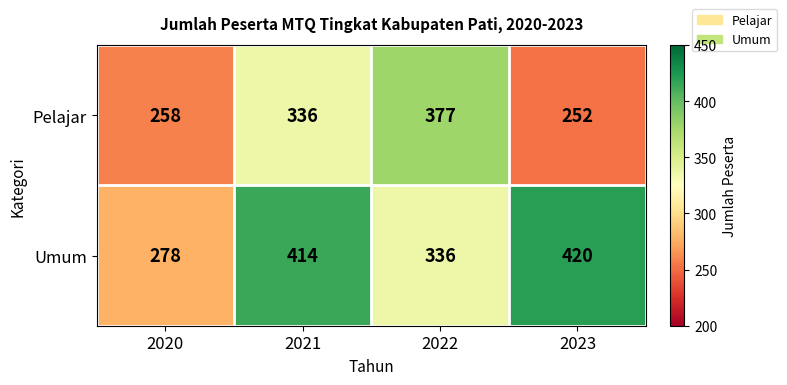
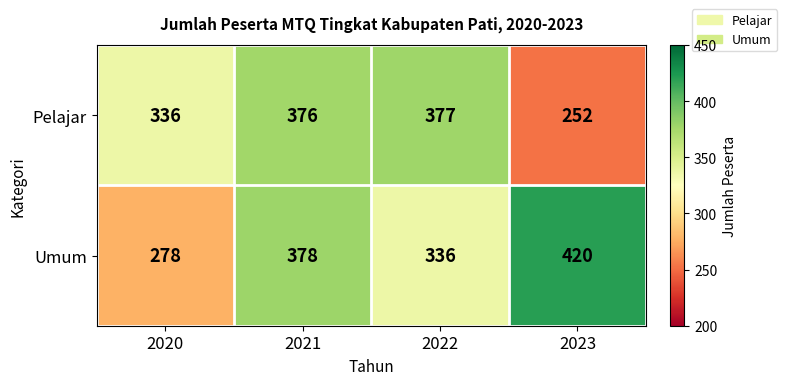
  {
    "Pelajar": {
-     "2020": 258,
-     "2021": 336,
+     "2020": 336,
+     "2021": 376,
      "2022": 377,
      "2023": 252
    },
    "Umum": {
      "2020": 278,
-     "2021": 414,
+     "2021": 378,
      "2022": 336,
      "2023": 420
    }
  }
